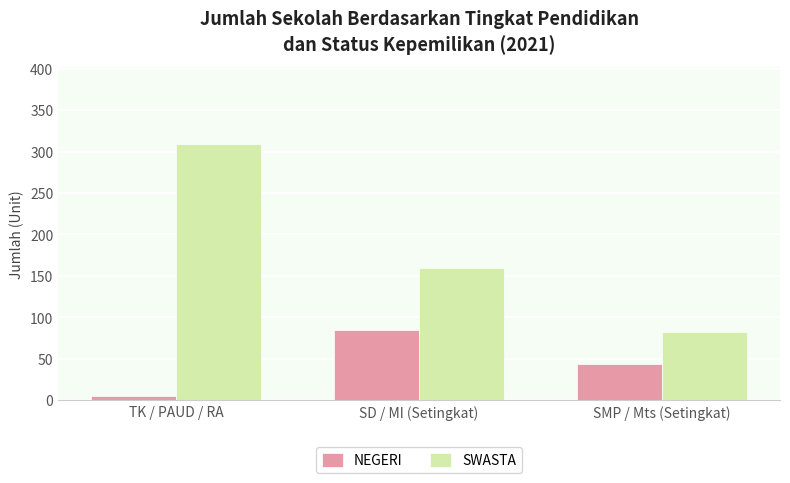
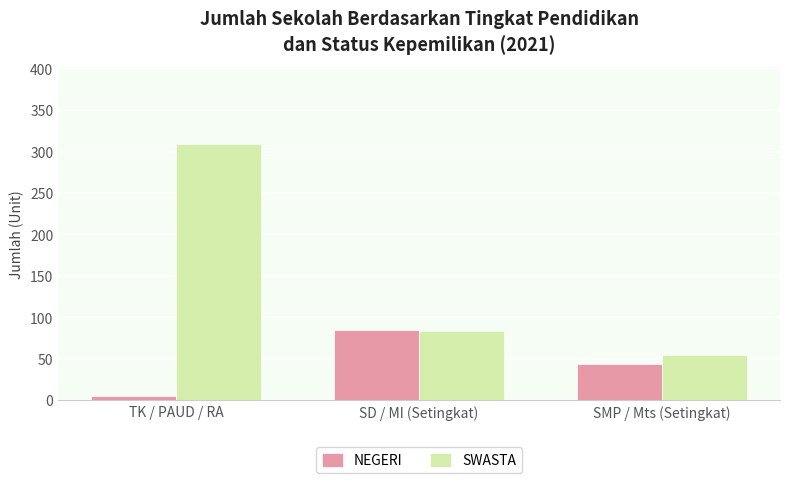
  {
    "NEGERI": {
      "TK / PAUD / RA": 10,
      "SD / MI (Setingkat)": 90,
      "SMP / Mts (Setingkat)": 40
    },
    "SWASTA": {
      "TK / PAUD / RA": 310,
-     "SD / MI (Setingkat)": 160,
-     "SMP / Mts (Setingkat)": 80
+     "SD / MI (Setingkat)": 80,
+     "SMP / Mts (Setingkat)": 60
    }
  }
